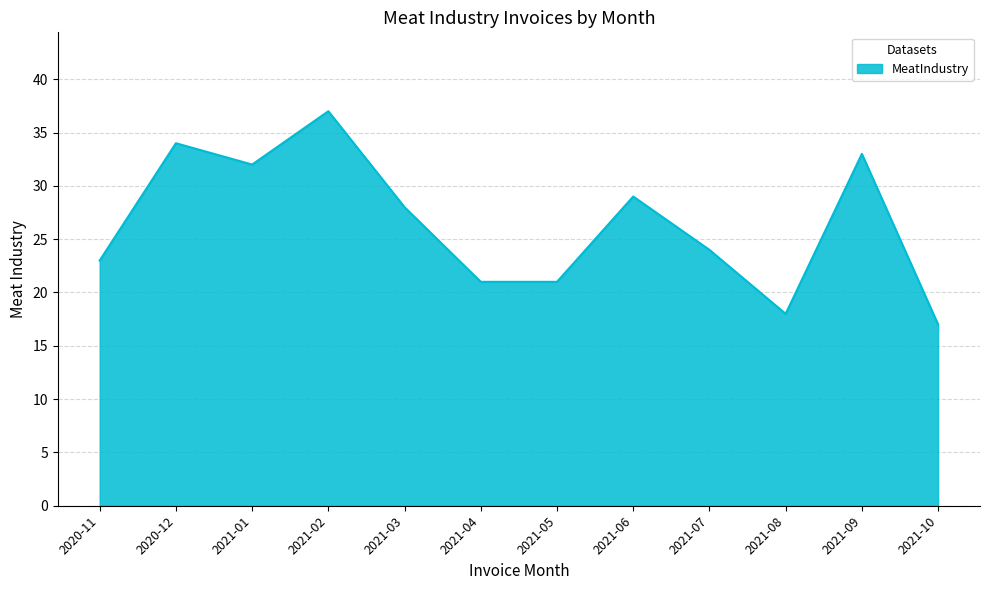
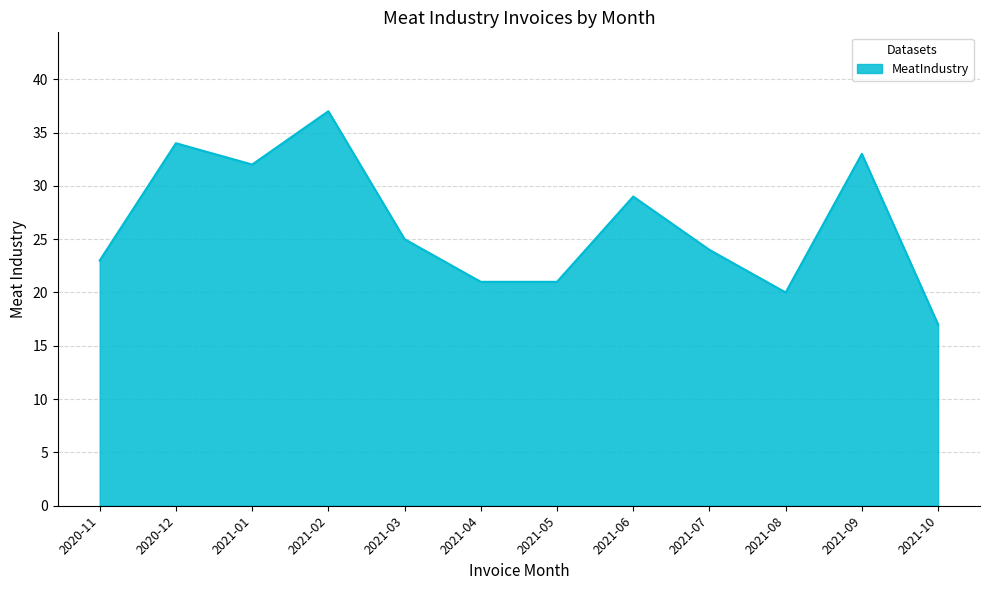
  {
    "2020-11": 23,
    "2020-12": 34,
    "2021-01": 32,
    "2021-02": 37,
-   "2021-03": 28,
+   "2021-03": 25,
    "2021-04": 21,
    "2021-05": 21,
    "2021-06": 29,
    "2021-07": 24,
-   "2021-08": 18,
+   "2021-08": 20,
    "2021-09": 33,
    "2021-10": 17
  }
